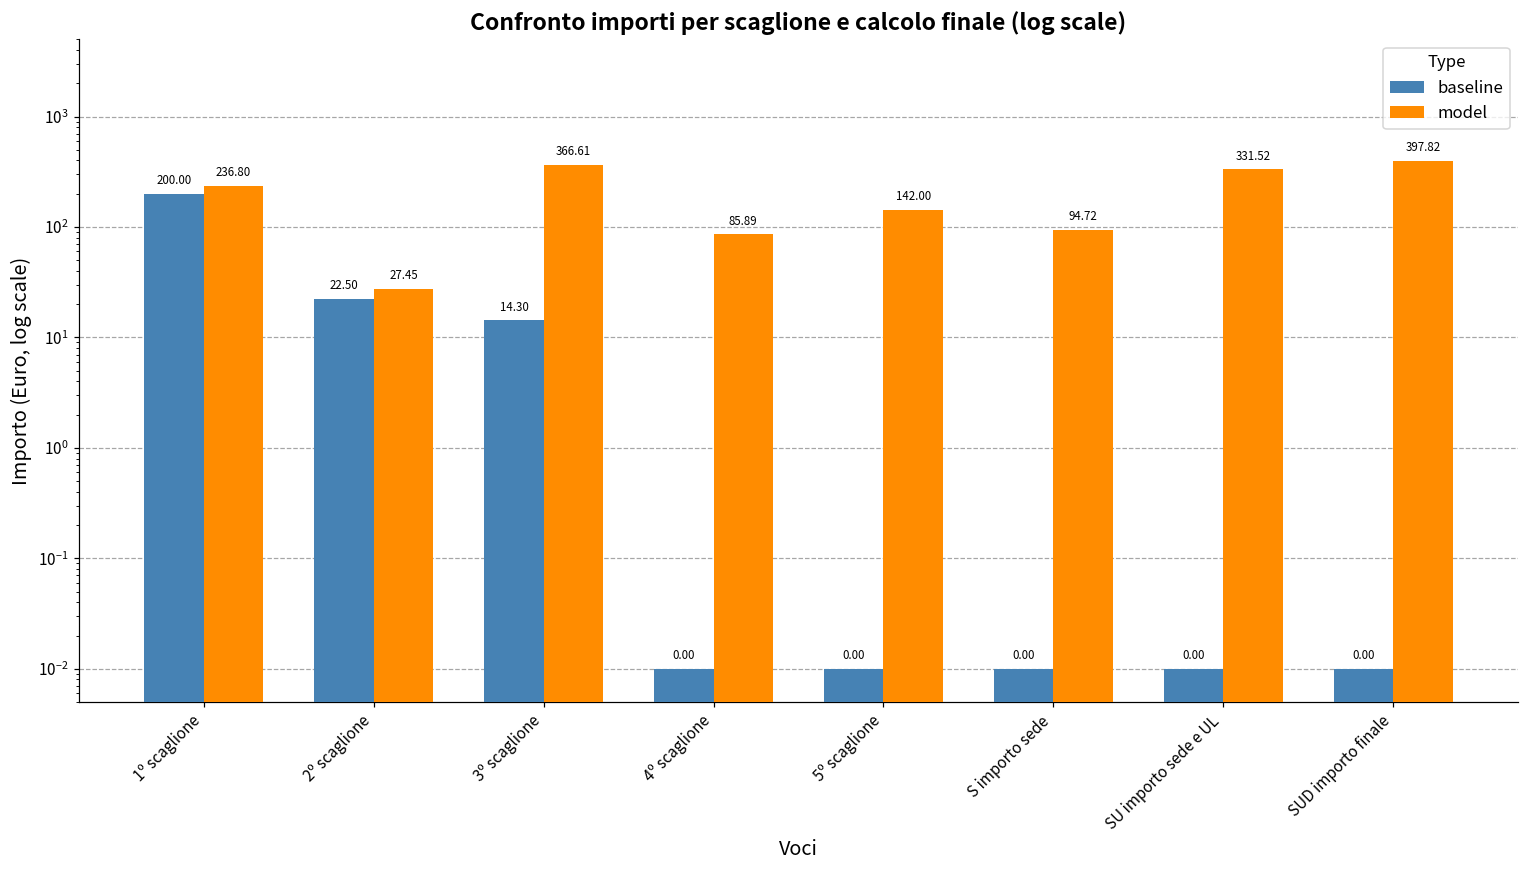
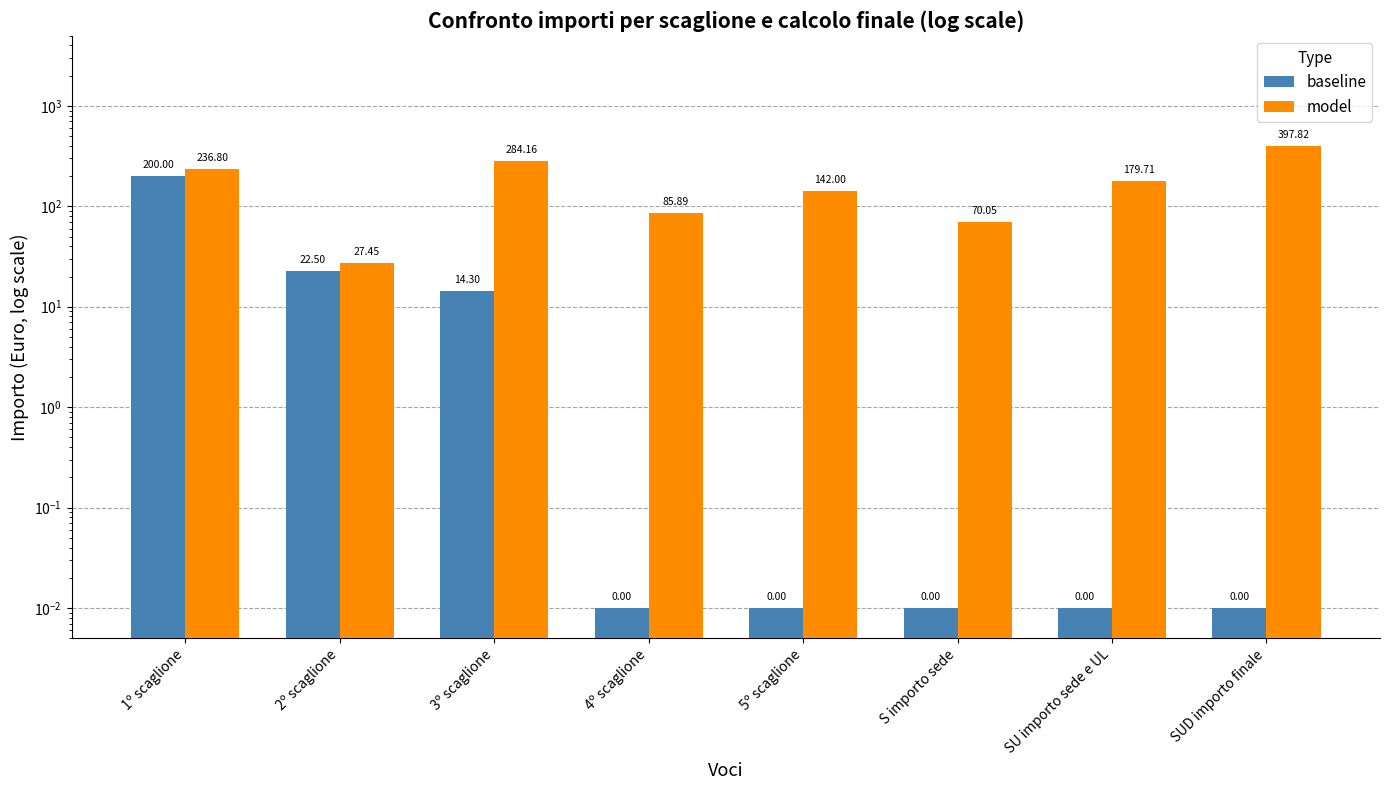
  {
    "baseline": {
      "1º scaglione": 200.00,
      "2º scaglione": 22.50,
      "3º scaglione": 14.30
    },
    "model": {
      "1º scaglione": 236.80,
      "2º scaglione": 27.45,
-     "3º scaglione": 366.61,
+     "3º scaglione": 284.16,
      "4º scaglione": 85.89,
      "5º scaglione": 142.00,
-     "S importo sede": 94.72,
-     "SU importo sede e UL": 331.52,
+     "S importo sede": 70.05,
+     "SU importo sede e UL": 179.71,
      "SUD importo finale": 397.82
    }
  }
